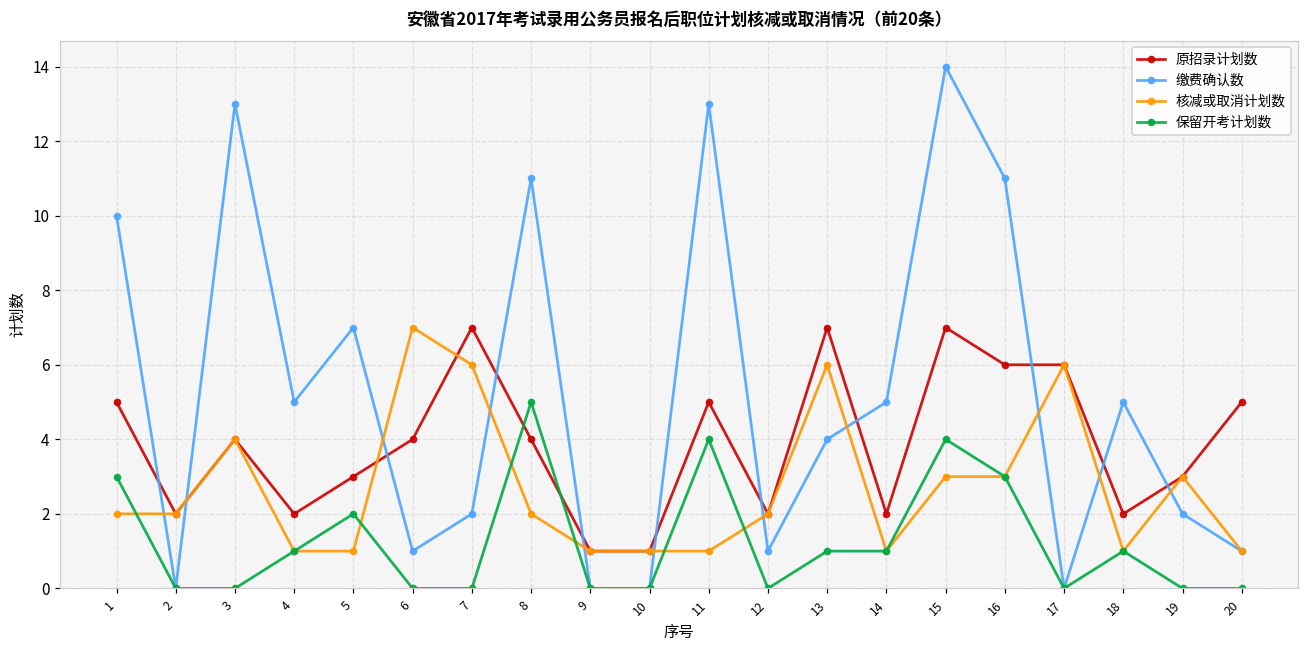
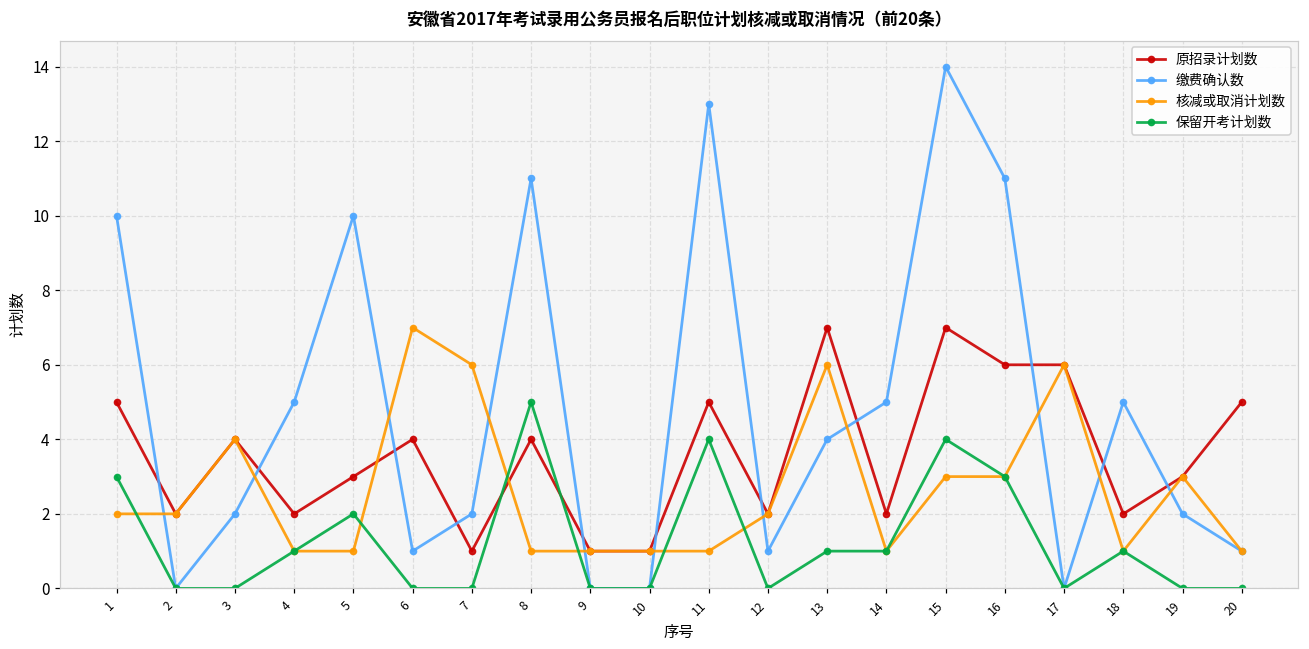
  {
    "原招录计划数": {
      "1": 5,
      "4": 2,
      "5": 3,
      "6": 4,
-     "7": 7,
+     "7": 1,
      "8": 4,
      "11": 5,
      "13": 7,
      "14": 2,
      "15": 7,
      "16": 6,
      "18": 2,
      "20": 5
    },
    "缴费确认数": {
      "1": 10,
-     "3": 13,
+     "3": 2,
      "4": 5,
-     "5": 7,
+     "5": 10,
      "6": 1,
      "7": 2,
      "8": 11,
      "11": 13,
      "12": 1,
      "13": 4,
      "14": 5,
      "15": 14,
      "16": 11,
      "18": 5,
      "19": 2
    },
    "核减或取消计划数": {
      "1": 2,
      "5": 1,
      "6": 7,
      "7": 6,
-     "8": 2,
+     "8": 1,
      "11": 1,
      "13": 6,
      "15": 3
    },
    "保留开考计划数": {
      "1": 3,
      "3": 0,
      "5": 2,
      "6": 0,
      "7": 0,
      "8": 5,
      "11": 4,
      "12": 0,
      "13": 1,
      "15": 4,
      "19": 0,
      "20": 0
    }
  }
